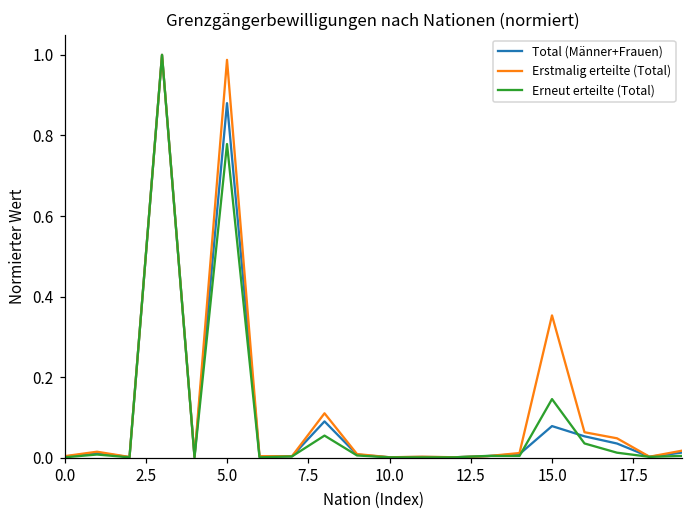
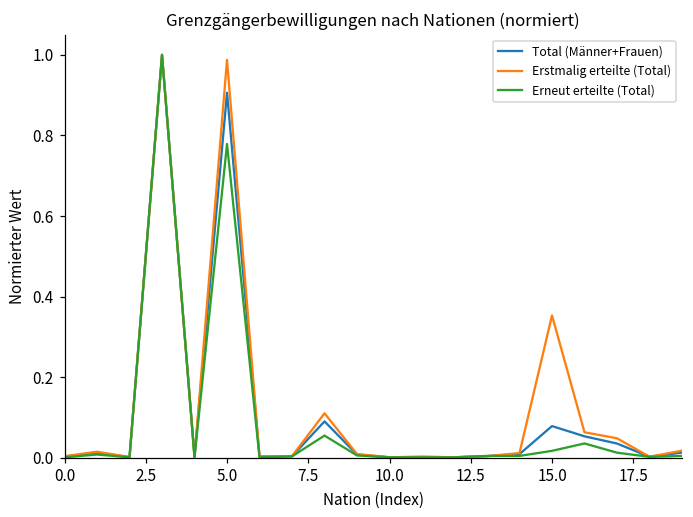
  {
    "Total (Männer+Frauen)": {
-     "5.0": 0.88,
+     "5.0": 0.91,
      "15.0": 0.08
    },
    "Erstmalig erteilte (Total)": {
      "5.0": 0.99,
      "15.0": 0.35
    },
    "Erneut erteilte (Total)": {
      "5.0": 0.78,
-     "15.0": 0.15
+     "15.0": 0.02
    }
  }
